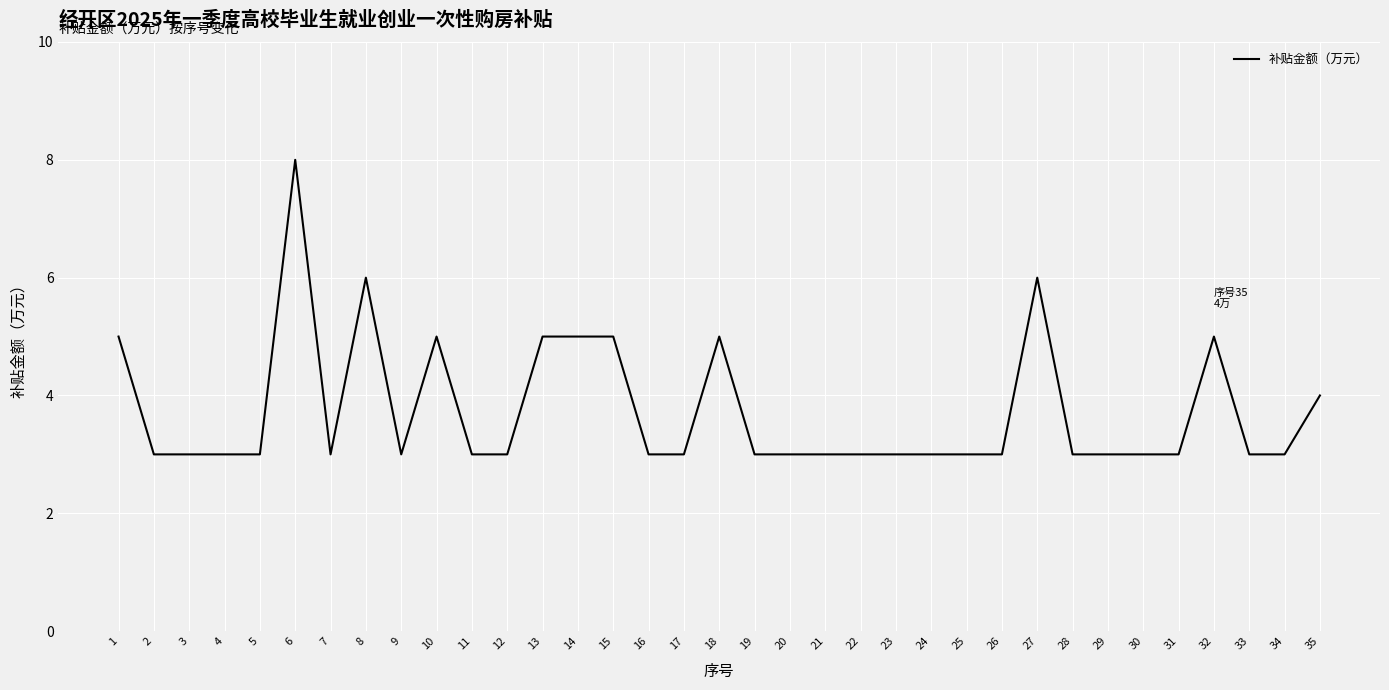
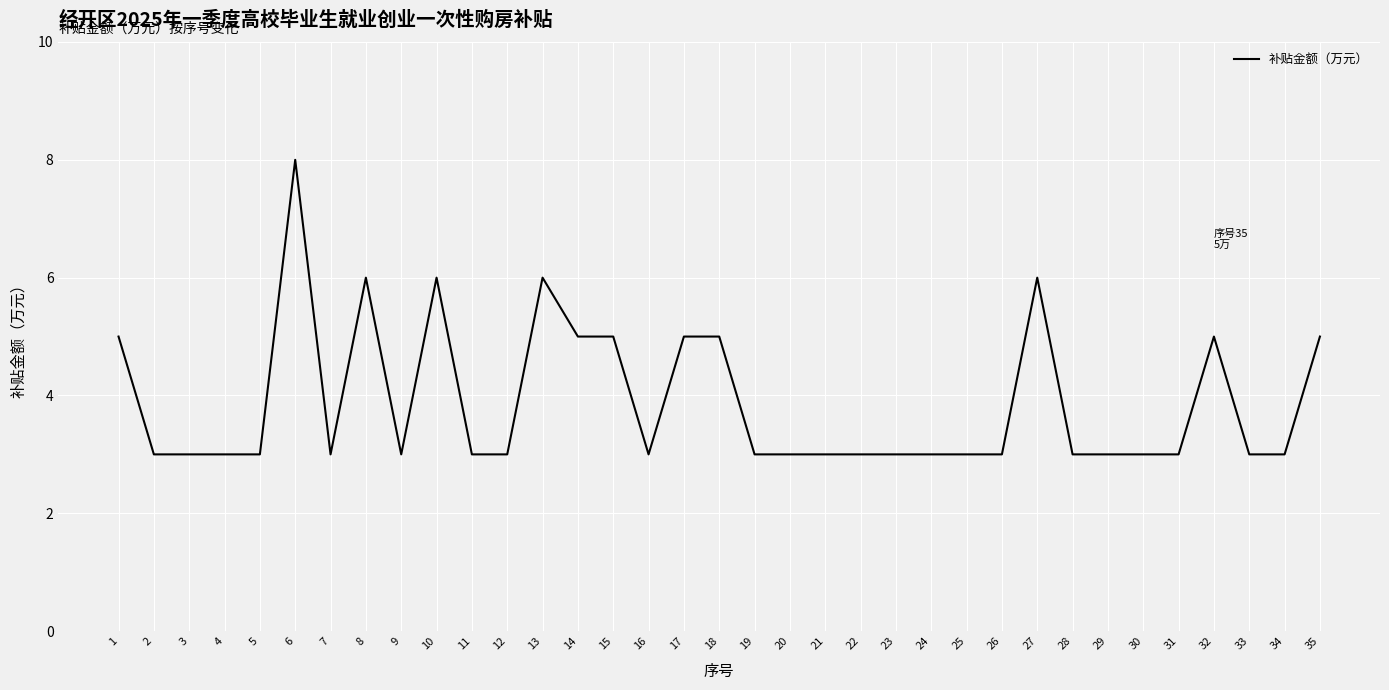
  {
-   "10": "5",
-   "13": "5",
-   "17": "3",
-   "35": "4万"
+   "10": "6",
+   "13": "6",
+   "17": "5",
+   "35": "5万"
  }
